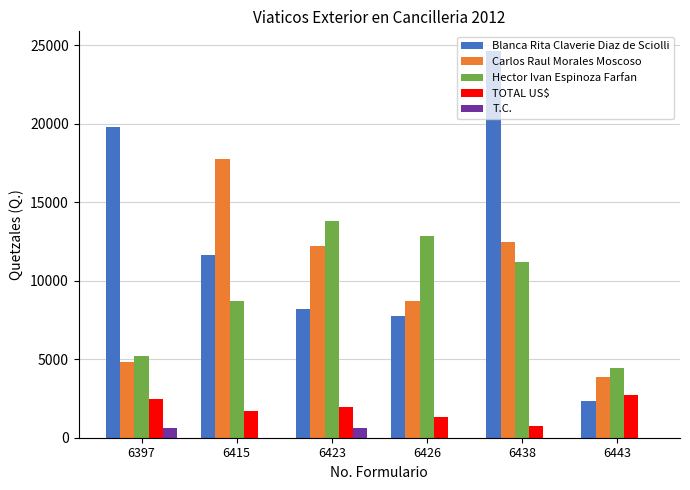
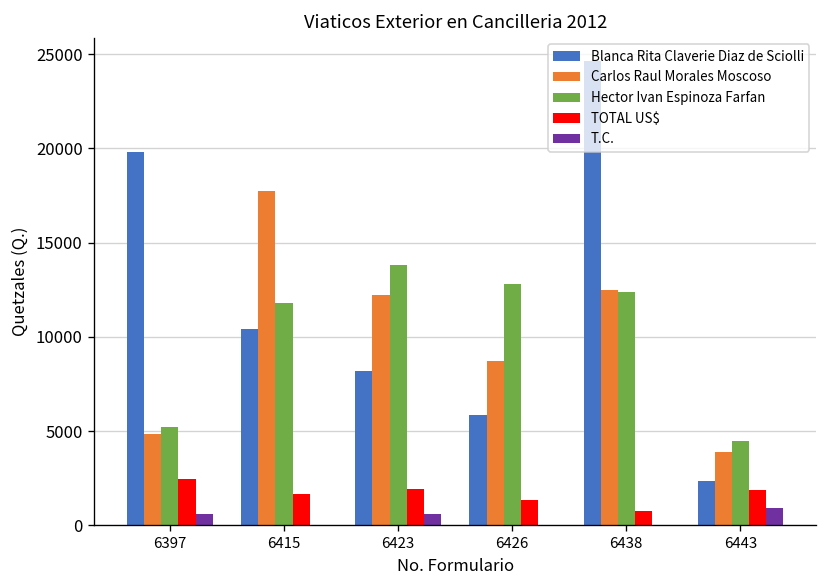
  {
    "Blanca Rita Claverie Diaz de Sciolli": {
      "6397": 19800,
-     "6415": 11600,
+     "6415": 10400,
      "6423": 8200,
-     "6426": 7800,
+     "6426": 5800,
      "6443": 2300
    },
    "Carlos Raul Morales Moscoso": {
      "6397": 4900,
      "6415": 17700,
      "6423": 12200,
      "6426": 8700,
      "6438": 12500,
      "6443": 3900
    },
    "Hector Ivan Espinoza Farfan": {
      "6397": 5200,
-     "6415": 8700,
+     "6415": 11800,
      "6423": 13800,
      "6426": 12800,
-     "6438": 11200,
+     "6438": 12400,
      "6443": 4500
    },
    "TOTAL US$": {
      "6397": 2500,
      "6415": 1700,
      "6423": 1900,
      "6426": 1400,
      "6438": 800,
-     "6443": 2700
+     "6443": 1900
    },
    "T.C.": {
      "6397": 600,
      "6423": 600,
-     "6443": 0
+     "6443": 900
    }
  }
